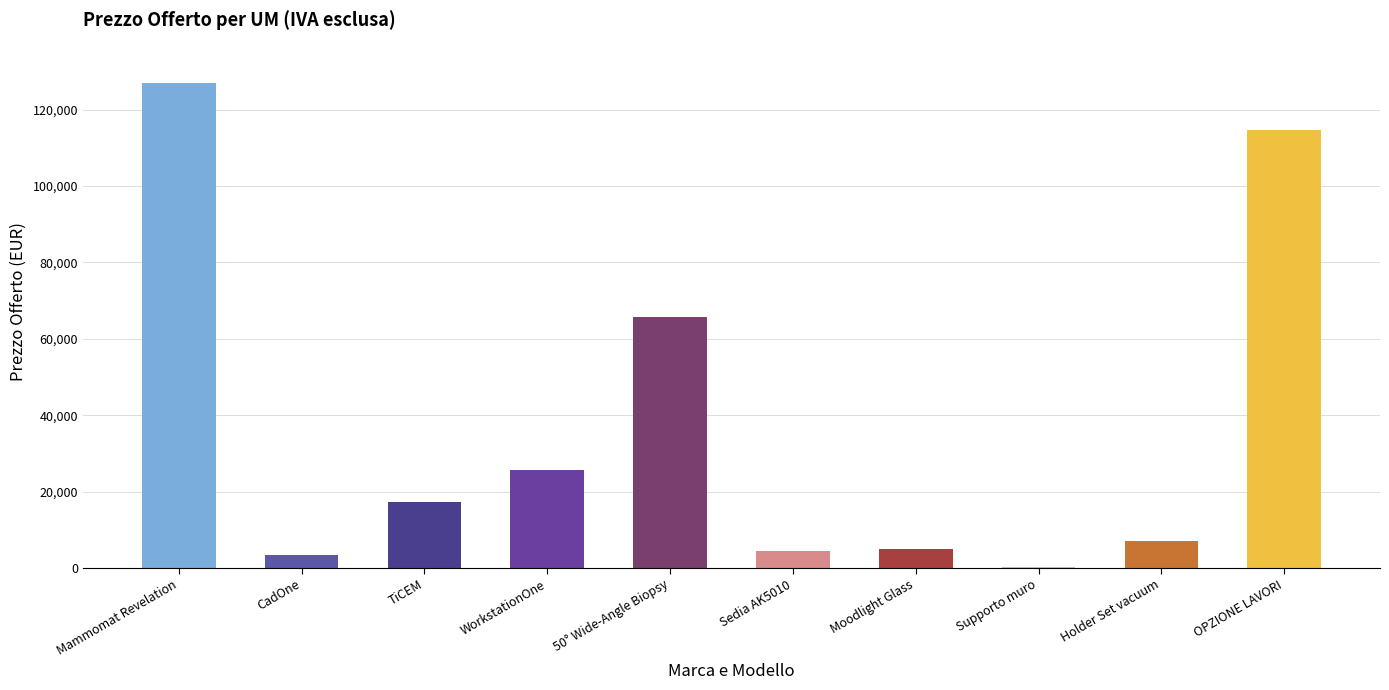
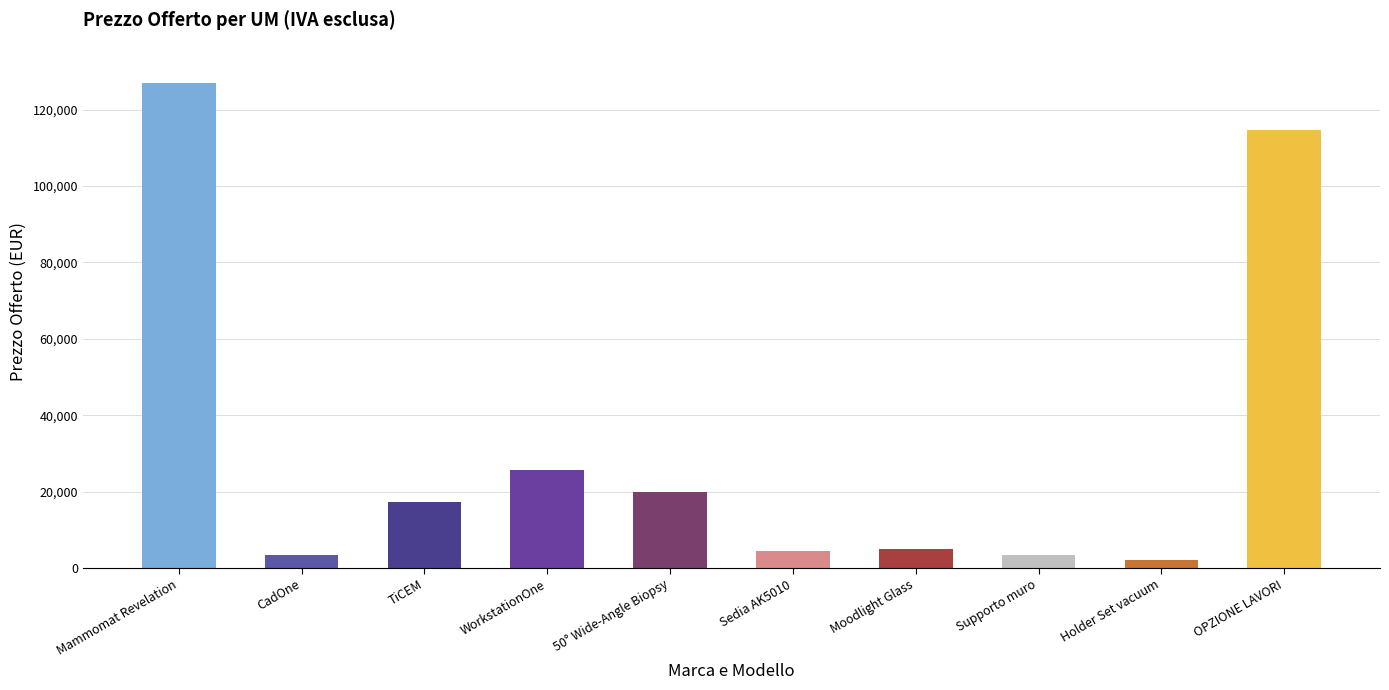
  {
    "Mammomat Revelation": "127,000",
    "CadOne": "3,000",
    "TiCEM": "17,000",
    "WorkstationOne": "26,000",
-   "50° Wide-Angle Biopsy": "66,000",
+   "50° Wide-Angle Biopsy": "20,000",
    "Sedia AK5010": "5,000",
    "Moodlight Glass": "5,000",
-   "Supporto muro": "0",
-   "Holder Set vacuum": "7,000",
+   "Supporto muro": "3,000",
+   "Holder Set vacuum": "2,000",
    "OPZIONE LAVORI": "115,000"
  }
